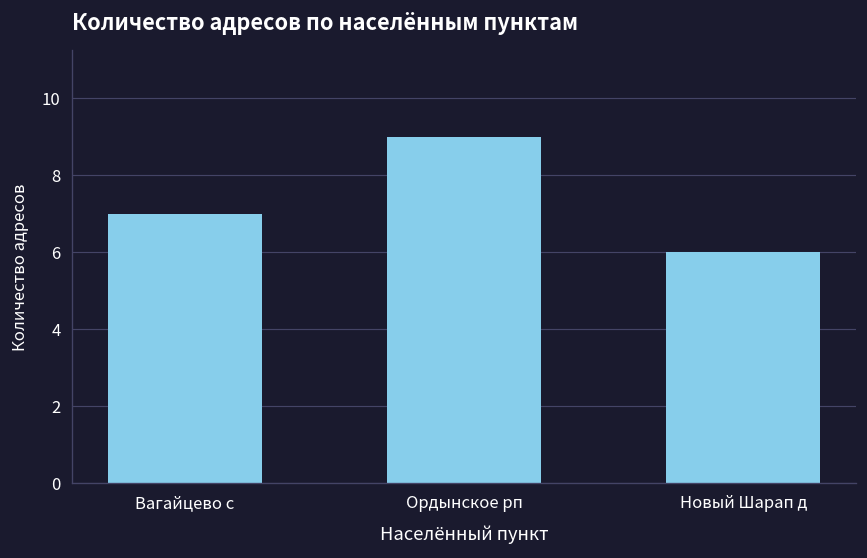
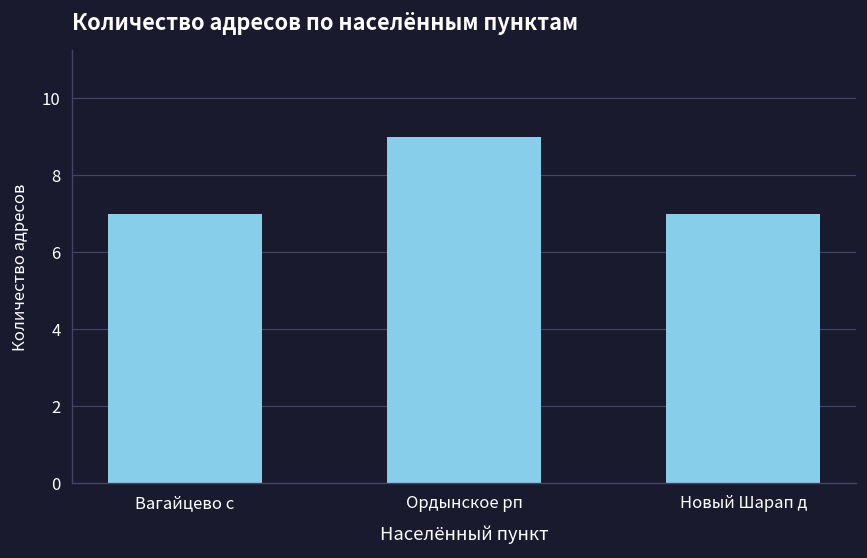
  {
    "Вагайцево с": 7,
    "Ордынское рп": 9,
-   "Новый Шарап д": 6
+   "Новый Шарап д": 7
  }
